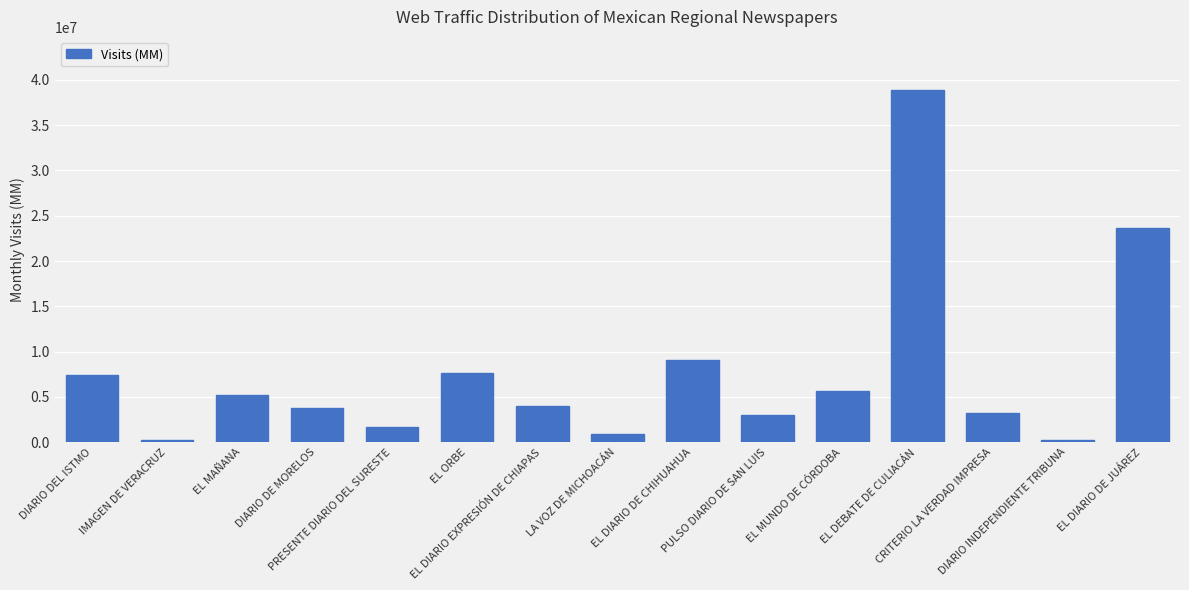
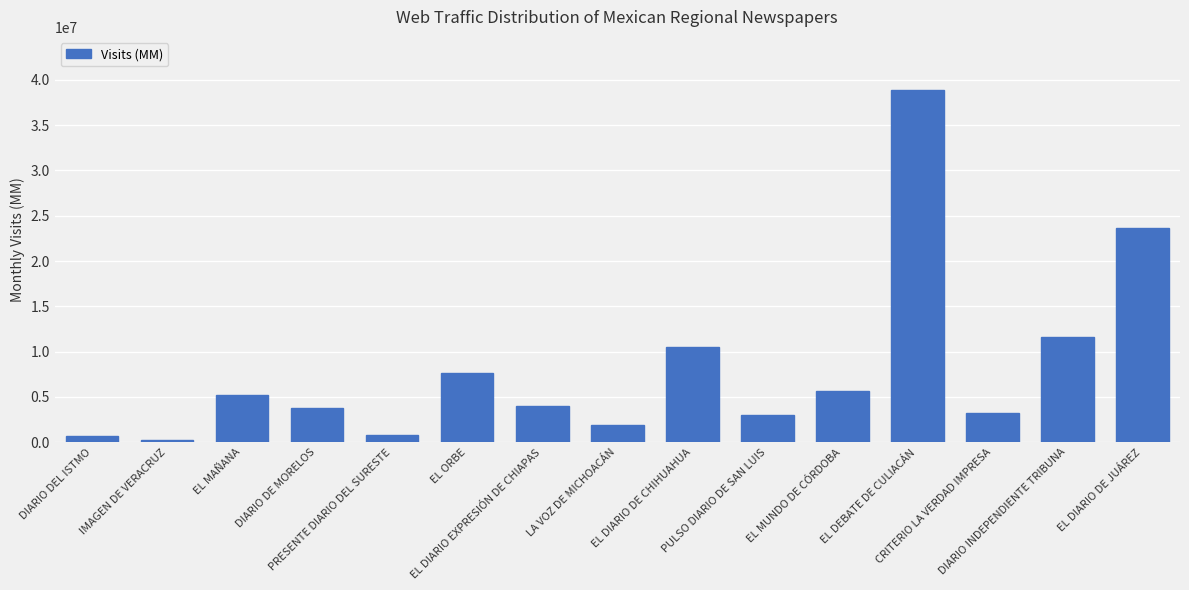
  {
-   "DIARIO DEL ISTMO": 7000000,
+   "DIARIO DEL ISTMO": 1000000,
    "EL MAÑANA": 5000000,
    "DIARIO DE MORELOS": 4000000,
-   "PRESENTE DIARIO DEL SURESTE": 2000000,
+   "PRESENTE DIARIO DEL SURESTE": 1000000,
    "EL ORBE": 8000000,
    "EL DIARIO EXPRESIÓN DE CHIAPAS": 4000000,
-   "LA VOZ DE MICHOACÁN": 1000000,
-   "EL DIARIO DE CHIHUAHUA": 9000000,
+   "LA VOZ DE MICHOACÁN": 2000000,
+   "EL DIARIO DE CHIHUAHUA": 11000000,
    "PULSO DIARIO DE SAN LUIS": 3000000,
    "EL MUNDO DE CÓRDOBA": 6000000,
    "EL DEBATE DE CULIACÁN": 39000000,
    "CRITERIO LA VERDAD IMPRESA": 3000000,
-   "DIARIO INDEPENDIENTE TRIBUNA": 0,
+   "DIARIO INDEPENDIENTE TRIBUNA": 12000000,
    "EL DIARIO DE JUÁREZ": 24000000
  }
